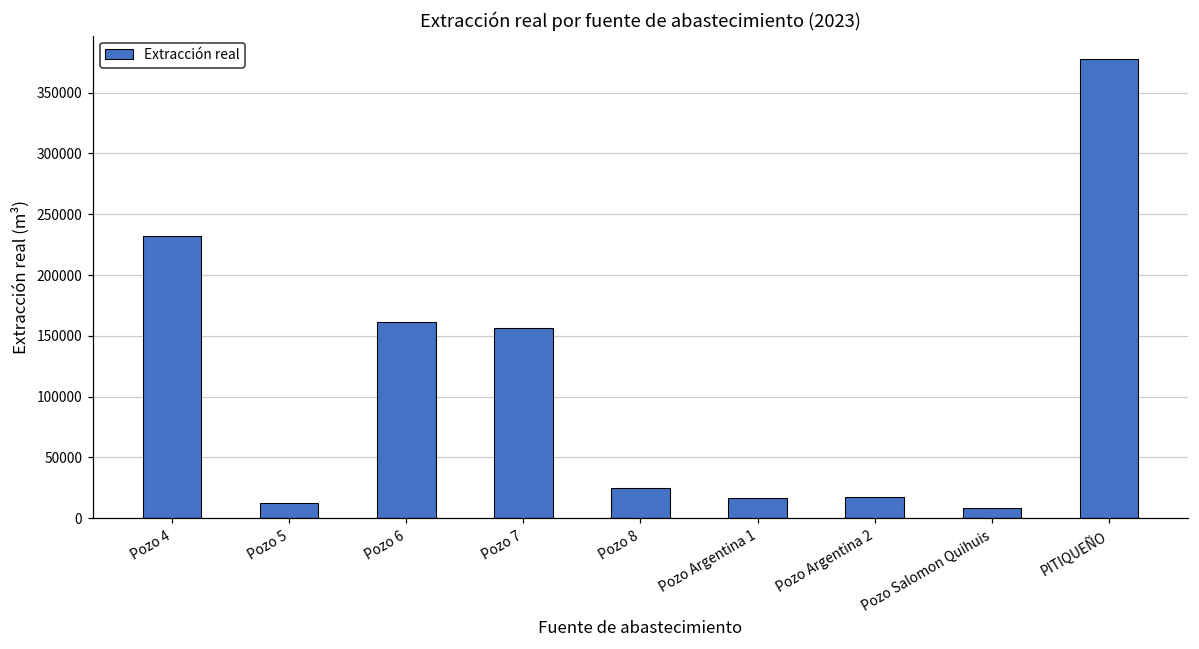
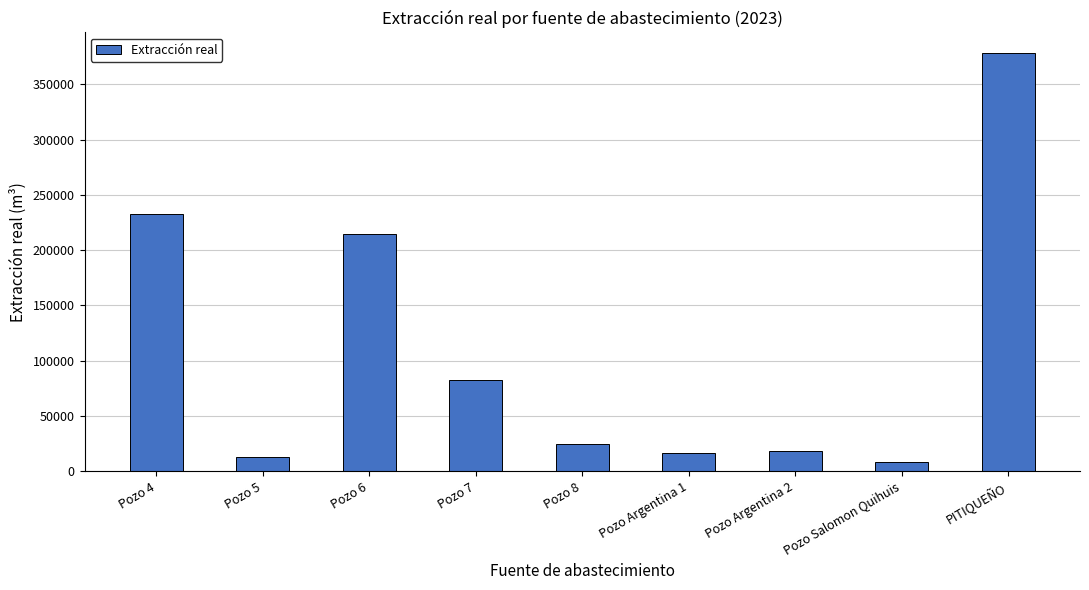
  {
    "Pozo 4": 232000,
    "Pozo 5": 12000,
-   "Pozo 6": 161000,
-   "Pozo 7": 157000,
+   "Pozo 6": 215000,
+   "Pozo 7": 82000,
    "Pozo 8": 24000,
    "Pozo Argentina 1": 16000,
    "Pozo Argentina 2": 18000,
    "Pozo Salomon Quihuis": 8000,
    "PITIQUEÑO": 378000
  }
